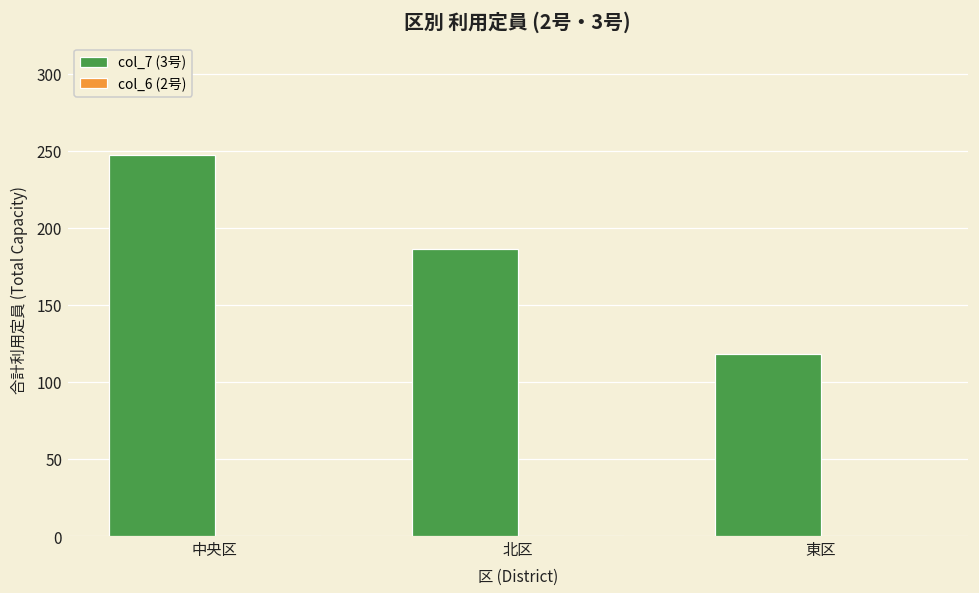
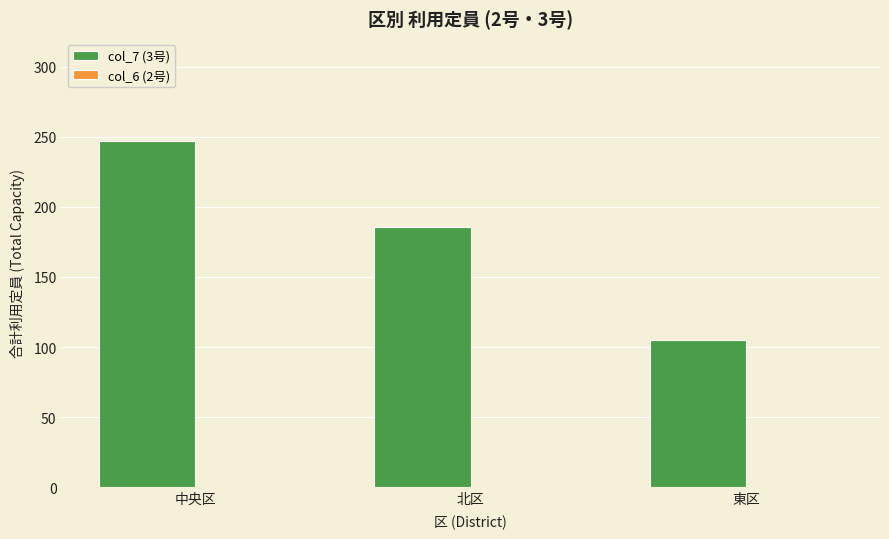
  {
    "col_7 (3号)": {
      "中央区": 247,
      "北区": 186,
-     "東区": 118
+     "東区": 105
    },
    "col_6 (2号)": {
      "中央区": 0,
      "北区": 0,
      "東区": 0
    }
  }
